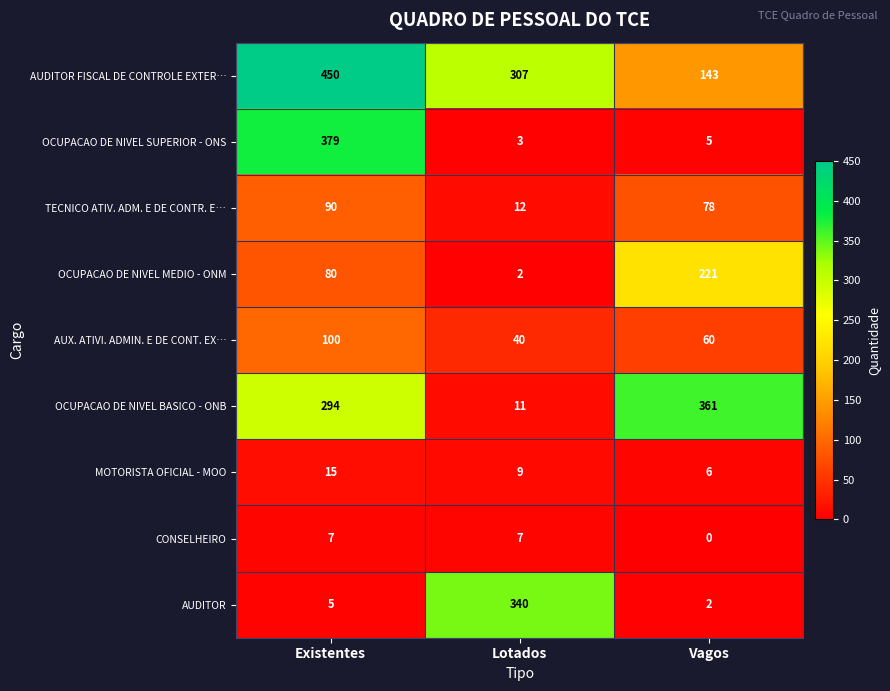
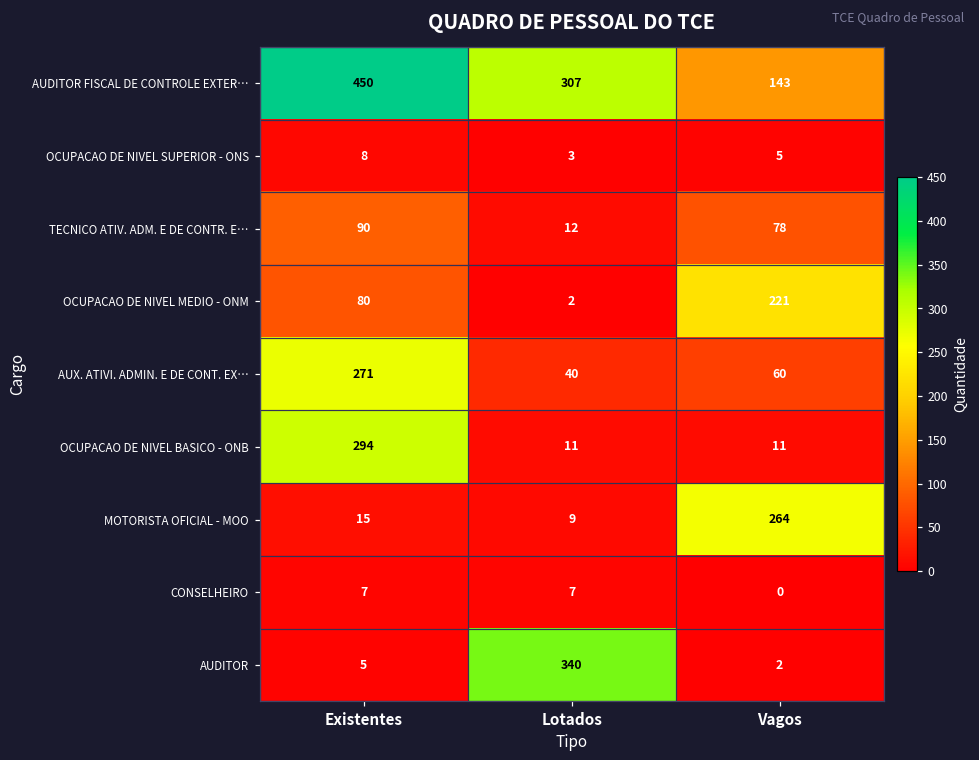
  {
    "AUDITOR FISCAL DE CONTROLE EXTER…": {
      "Existentes": 450,
      "Lotados": 307,
      "Vagos": 143
    },
    "OCUPACAO DE NIVEL SUPERIOR - ONS": {
-     "Existentes": 379,
+     "Existentes": 8,
      "Lotados": 3,
      "Vagos": 5
    },
    "TECNICO ATIV. ADM. E DE CONTR. E…": {
      "Existentes": 90,
      "Lotados": 12,
      "Vagos": 78
    },
    "OCUPACAO DE NIVEL MEDIO - ONM": {
      "Existentes": 80,
      "Lotados": 2,
      "Vagos": 221
    },
    "AUX. ATIVI. ADMIN. E DE CONT. EX…": {
-     "Existentes": 100,
+     "Existentes": 271,
      "Lotados": 40,
      "Vagos": 60
    },
    "OCUPACAO DE NIVEL BASICO - ONB": {
      "Existentes": 294,
      "Lotados": 11,
-     "Vagos": 361
+     "Vagos": 11
    },
    "MOTORISTA OFICIAL - MOO": {
      "Existentes": 15,
      "Lotados": 9,
-     "Vagos": 6
+     "Vagos": 264
    },
    "CONSELHEIRO": {
      "Existentes": 7,
      "Lotados": 7,
      "Vagos": 0
    },
    "AUDITOR": {
      "Existentes": 5,
      "Lotados": 340,
      "Vagos": 2
    }
  }
